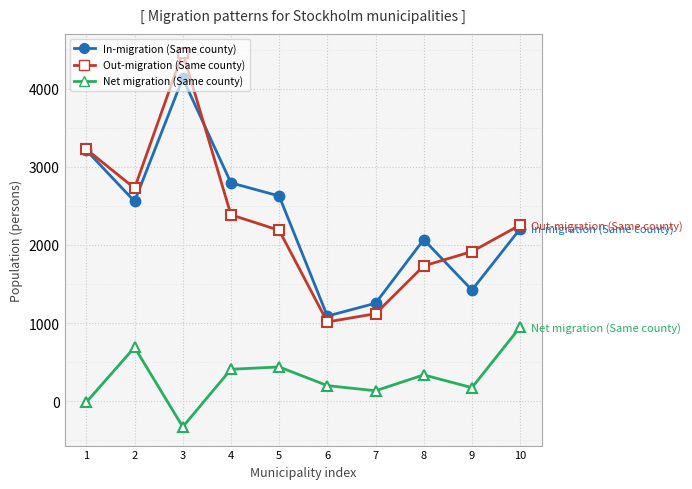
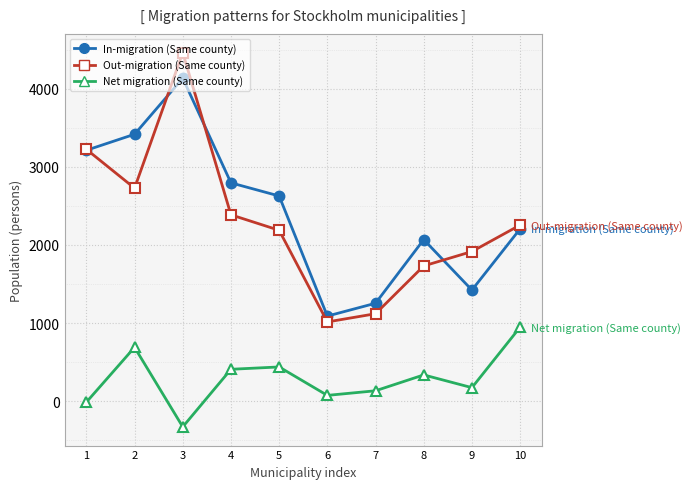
  {
    "In-migration (Same county)": {
-     "2": 2600,
+     "2": 3400,
      "4": 2800,
      "5": 2600,
      "6": 1100,
      "7": 1300,
      "8": 2100,
      "9": 1400,
      "10": 2200
    },
    "Out-migration (Same county)": {
      "2": 2700,
      "4": 2400,
      "5": 2200,
      "6": 1000,
      "7": 1100,
      "8": 1700,
      "9": 1900,
      "10": 2300
    },
    "Net migration (Same county)": {
      "1": 0,
      "2": 700,
      "3": -300,
      "4": 400,
      "5": 400,
-     "6": 200,
+     "6": 100,
      "7": 100,
      "8": 300,
      "9": 200,
      "10": 900
    }
  }
